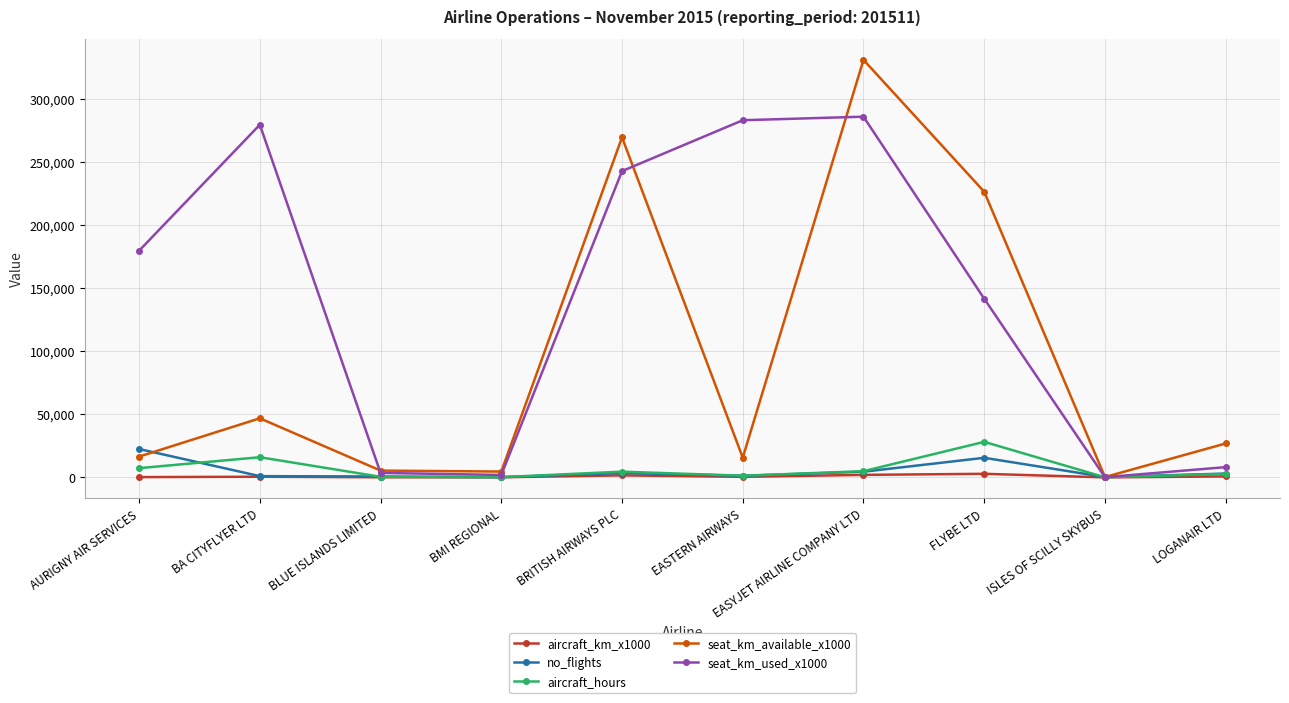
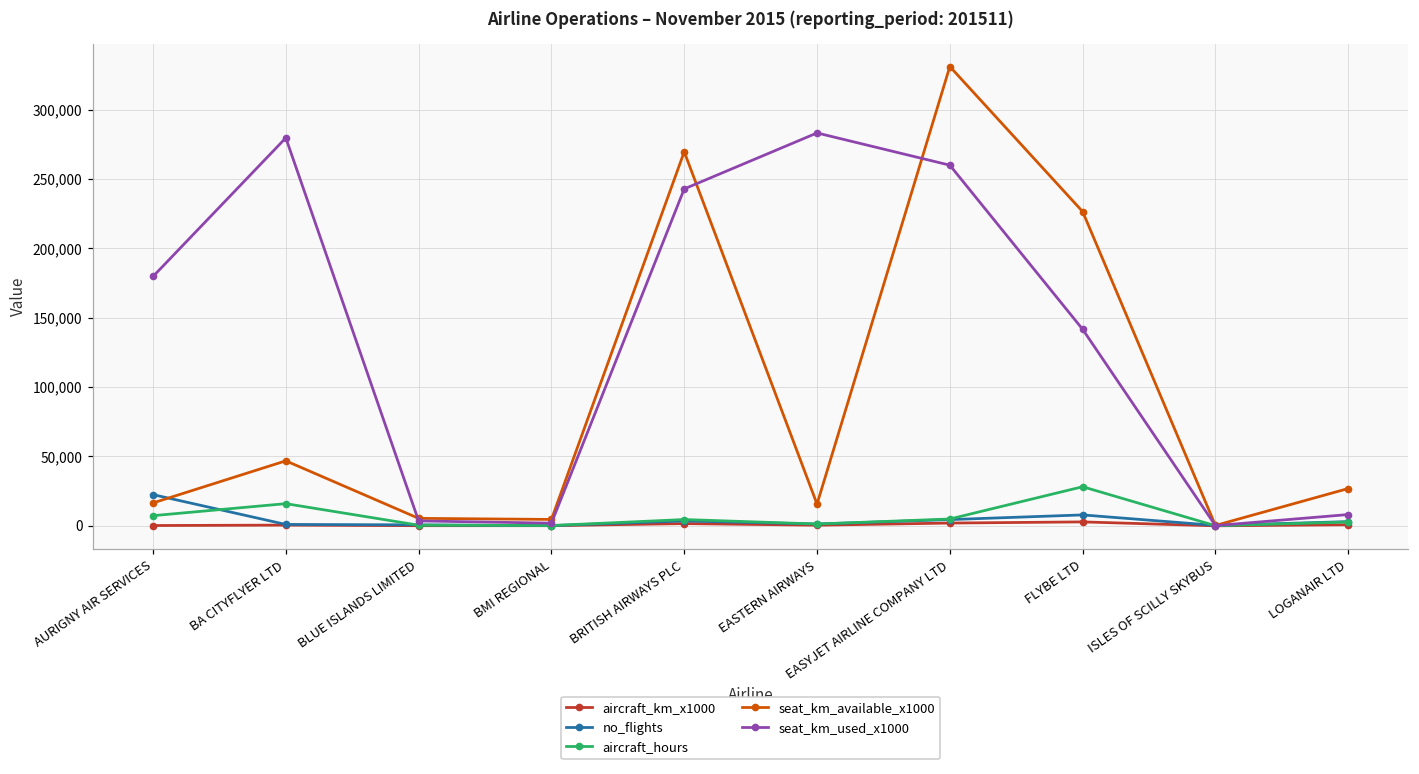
  {
    "no_flights": {
      "AURIGNY AIR SERVICES": "23,000",
-     "FLYBE LTD": "16,000"
+     "FLYBE LTD": "8,000"
    },
    "aircraft_hours": {
      "AURIGNY AIR SERVICES": "7,000",
      "BA CITYFLYER LTD": "16,000",
      "FLYBE LTD": "28,000"
    },
    "seat_km_used_x1000": {
      "AURIGNY AIR SERVICES": "180,000",
      "BA CITYFLYER LTD": "280,000",
      "BRITISH AIRWAYS PLC": "243,000",
      "EASTERN AIRWAYS": "283,000",
-     "EASYJET AIRLINE COMPANY LTD": "286,000",
+     "EASYJET AIRLINE COMPANY LTD": "260,000",
      "FLYBE LTD": "142,000",
      "LOGANAIR LTD": "8,000"
    }
  }
